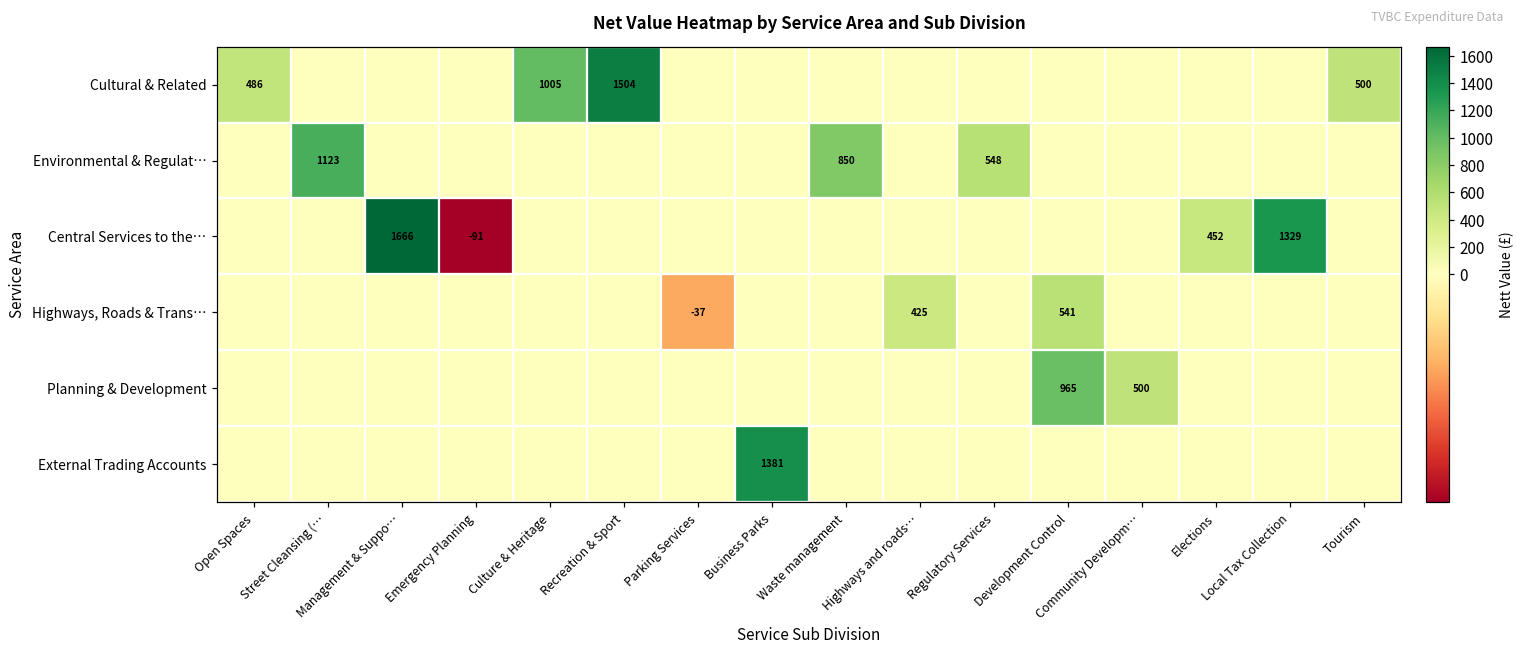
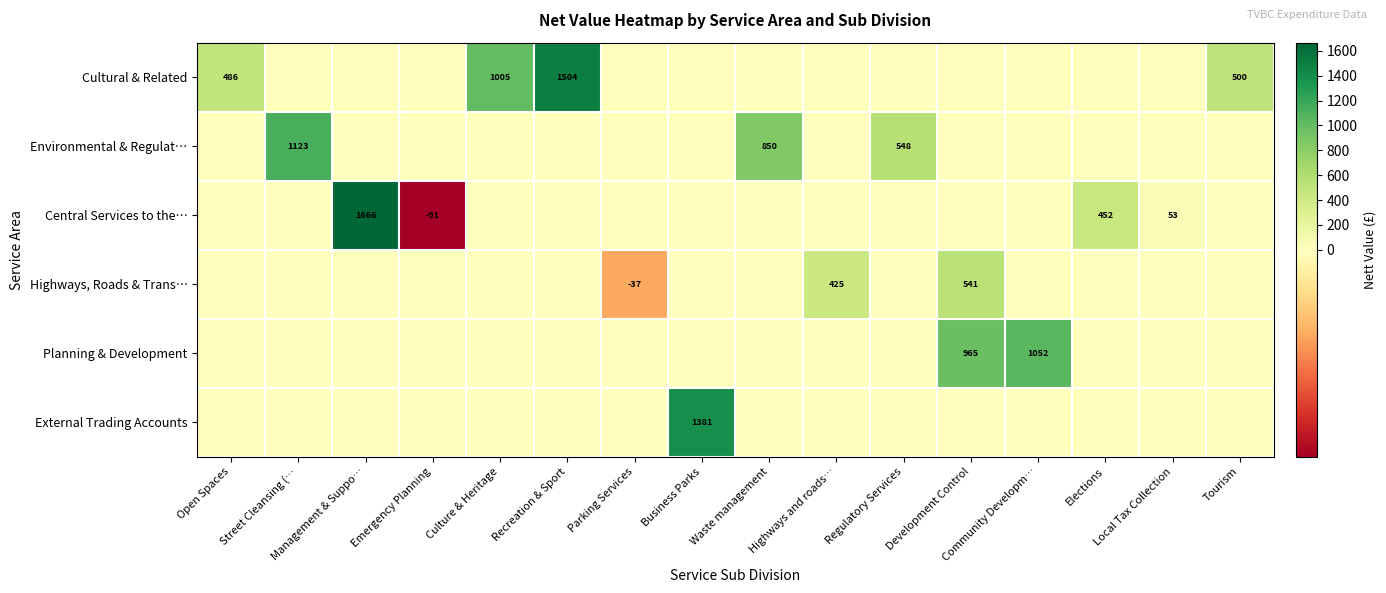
  {
    "Cultural & Related": {
      "Open Spaces": 486,
      "Culture & Heritage": 1005,
      "Recreation & Sport": 1504,
      "Tourism": 500
    },
    "Environmental & Regulat…": {
      "Street Cleansing (…": 1123,
      "Waste management": 850,
      "Regulatory Services": 548
    },
    "Central Services to the…": {
      "Management & Suppo…": 1666,
      "Emergency Planning": -91,
      "Elections": 452,
-     "Local Tax Collection": 1329
+     "Local Tax Collection": 53
    },
    "Highways, Roads & Trans…": {
      "Parking Services": -37,
      "Highways and roads…": 425,
      "Development Control": 541
    },
    "Planning & Development": {
      "Development Control": 965,
-     "Community Developm…": 500
+     "Community Developm…": 1052
    },
    "External Trading Accounts": {
      "Business Parks": 1381
    }
  }
